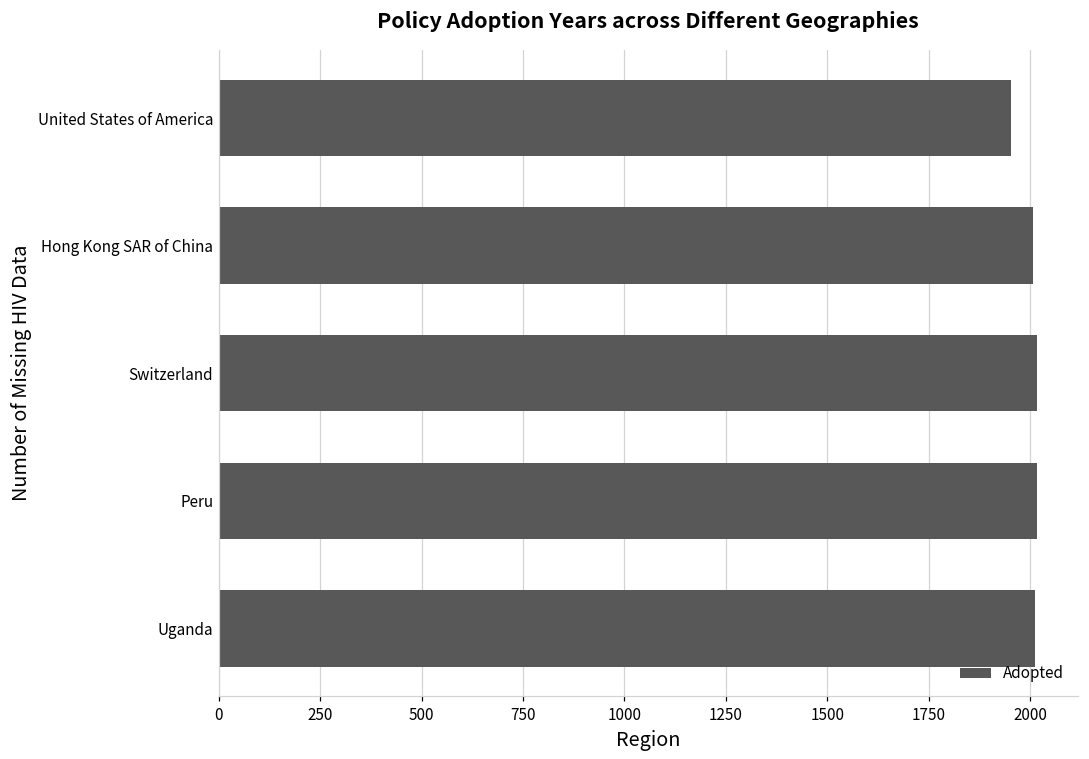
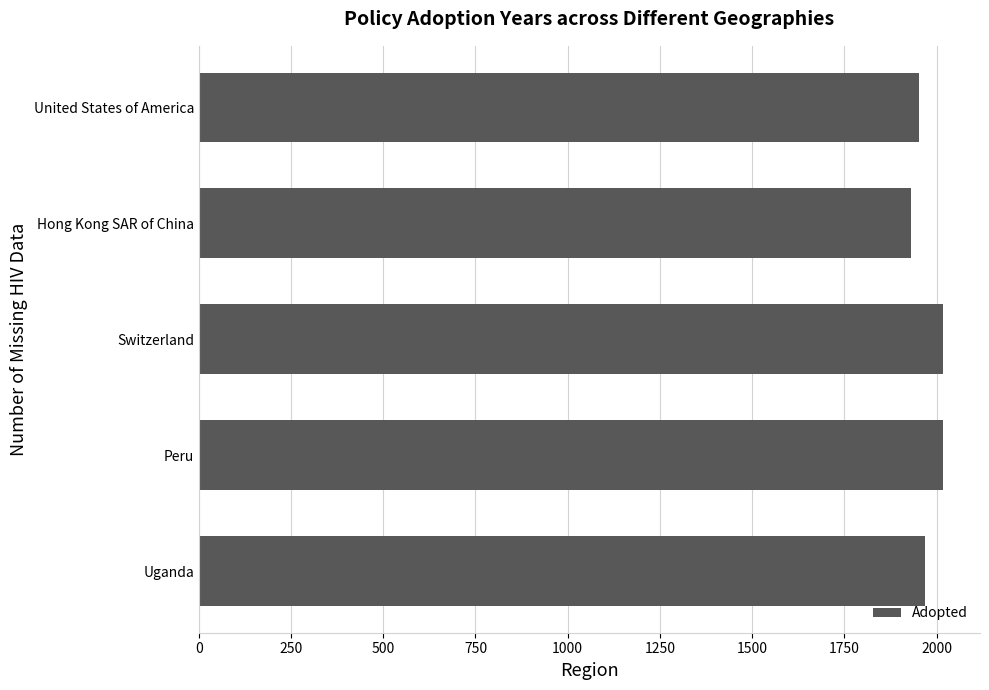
  {
    "United States of America": 1950,
-   "Hong Kong SAR of China": 2010,
+   "Hong Kong SAR of China": 1930,
    "Switzerland": 2020,
    "Peru": 2020,
-   "Uganda": 2010
+   "Uganda": 1970
  }
